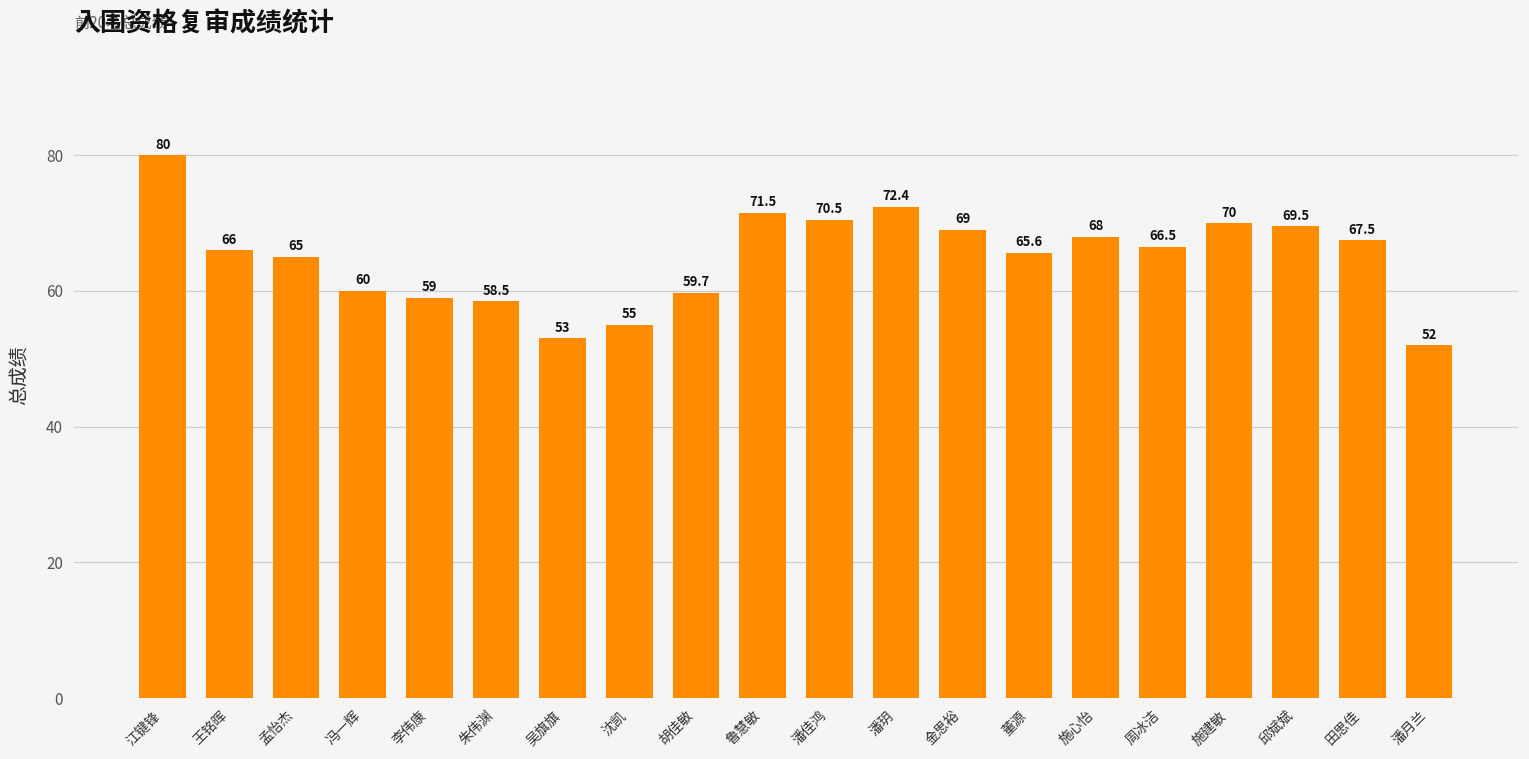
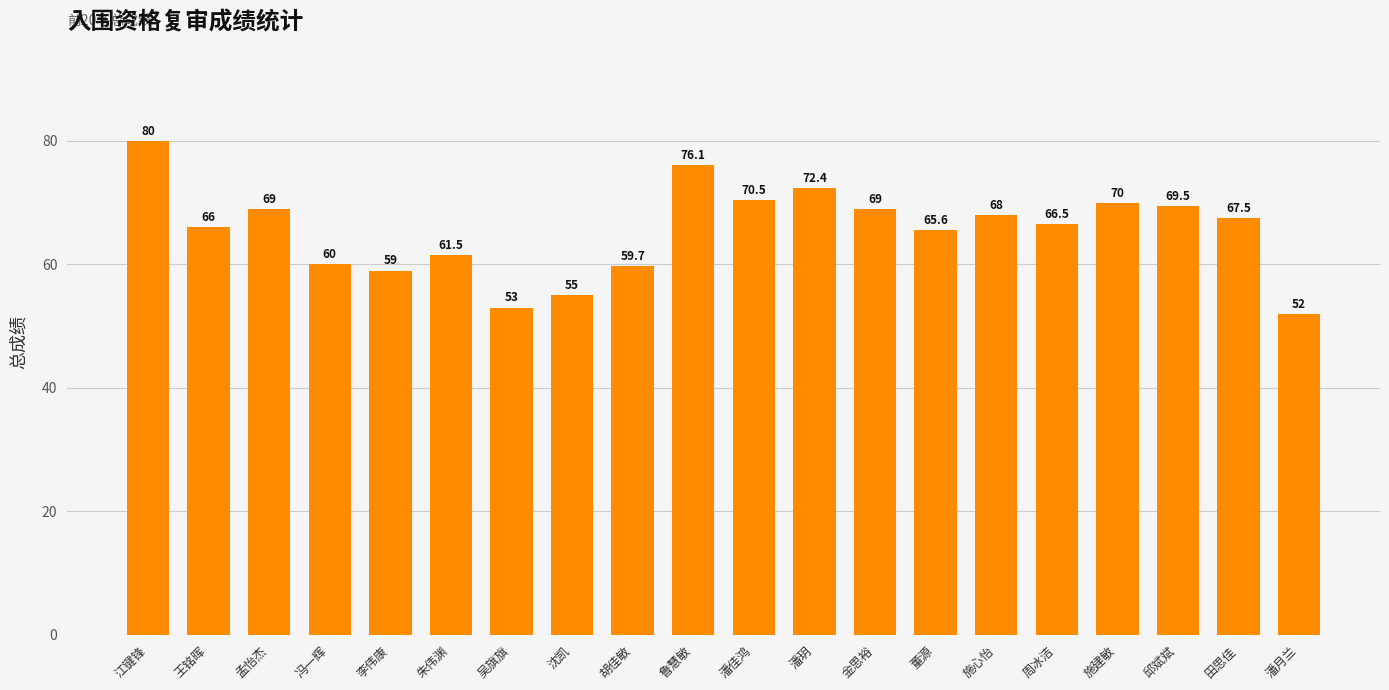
  {
    "江键锋": 80,
    "王铭晖": 66,
-   "孟怡杰": 65,
+   "孟怡杰": 69,
    "冯一辉": 60,
    "李伟康": 59,
-   "朱伟渊": 58.5,
+   "朱伟渊": 61.5,
    "吴旗旗": 53,
    "沈凯": 55,
    "胡佳敏": 59.7,
-   "鲁慧敏": 71.5,
+   "鲁慧敏": 76.1,
    "潘佳鸿": 70.5,
    "潘玥": 72.4,
    "金思裕": 69,
    "董源": 65.6,
    "施心怡": 68,
    "周冰洁": 66.5,
    "施建敏": 70,
    "邱斌斌": 69.5,
    "田思佳": 67.5,
    "潘月兰": 52
  }
